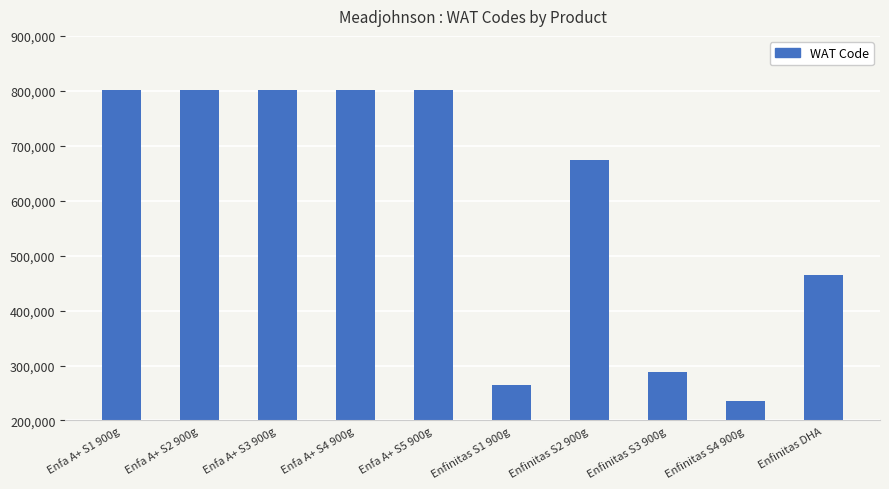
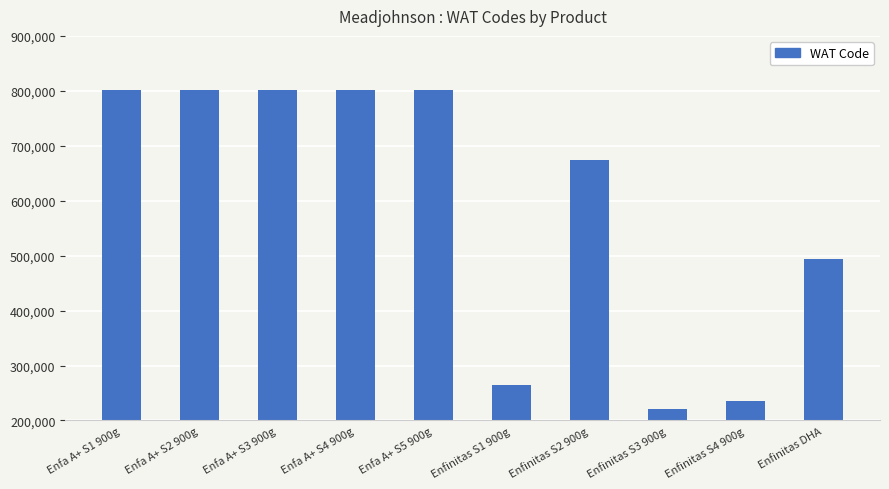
  {
    "Enfa A+ S1 900g": "800,000",
    "Enfa A+ S2 900g": "800,000",
    "Enfa A+ S3 900g": "800,000",
    "Enfa A+ S4 900g": "800,000",
    "Enfa A+ S5 900g": "800,000",
    "Enfinitas S1 900g": "260,000",
    "Enfinitas S2 900g": "670,000",
-   "Enfinitas S3 900g": "290,000",
+   "Enfinitas S3 900g": "220,000",
    "Enfinitas S4 900g": "240,000",
-   "Enfinitas DHA": "470,000"
+   "Enfinitas DHA": "490,000"
  }
